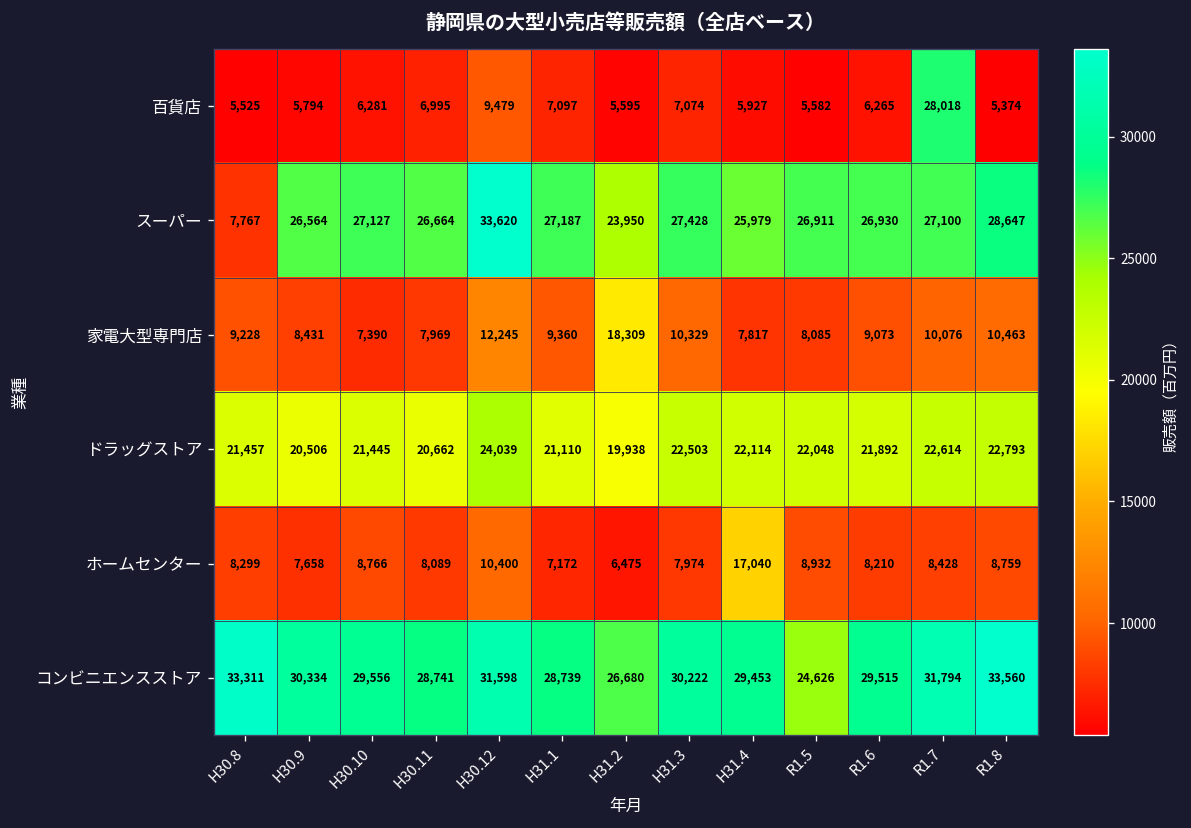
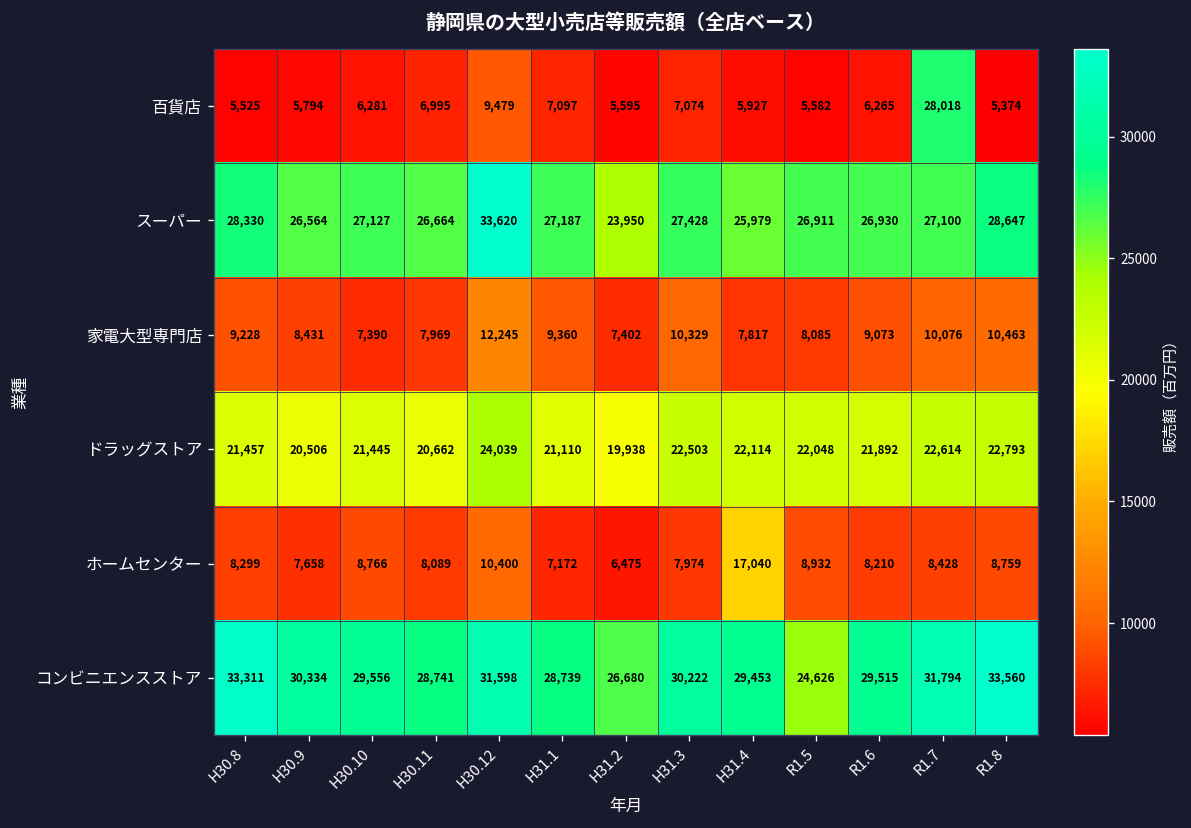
  {
    "百貨店": {
      "H30.8": "5,525",
      "H30.9": "5,794",
      "H30.10": "6,281",
      "H30.11": "6,995",
      "H30.12": "9,479",
      "H31.1": "7,097",
      "H31.2": "5,595",
      "H31.3": "7,074",
      "H31.4": "5,927",
      "R1.5": "5,582",
      "R1.6": "6,265",
      "R1.7": "28,018",
      "R1.8": "5,374"
    },
    "スーパー": {
-     "H30.8": "7,767",
+     "H30.8": "28,330",
      "H30.9": "26,564",
      "H30.10": "27,127",
      "H30.11": "26,664",
      "H30.12": "33,620",
      "H31.1": "27,187",
      "H31.2": "23,950",
      "H31.3": "27,428",
      "H31.4": "25,979",
      "R1.5": "26,911",
      "R1.6": "26,930",
      "R1.7": "27,100",
      "R1.8": "28,647"
    },
    "家電大型専門店": {
      "H30.8": "9,228",
      "H30.9": "8,431",
      "H30.10": "7,390",
      "H30.11": "7,969",
      "H30.12": "12,245",
      "H31.1": "9,360",
-     "H31.2": "18,309",
+     "H31.2": "7,402",
      "H31.3": "10,329",
      "H31.4": "7,817",
      "R1.5": "8,085",
      "R1.6": "9,073",
      "R1.7": "10,076",
      "R1.8": "10,463"
    },
    "ドラッグストア": {
      "H30.8": "21,457",
      "H30.9": "20,506",
      "H30.10": "21,445",
      "H30.11": "20,662",
      "H30.12": "24,039",
      "H31.1": "21,110",
      "H31.2": "19,938",
      "H31.3": "22,503",
      "H31.4": "22,114",
      "R1.5": "22,048",
      "R1.6": "21,892",
      "R1.7": "22,614",
      "R1.8": "22,793"
    },
    "ホームセンター": {
      "H30.8": "8,299",
      "H30.9": "7,658",
      "H30.10": "8,766",
      "H30.11": "8,089",
      "H30.12": "10,400",
      "H31.1": "7,172",
      "H31.2": "6,475",
      "H31.3": "7,974",
      "H31.4": "17,040",
      "R1.5": "8,932",
      "R1.6": "8,210",
      "R1.7": "8,428",
      "R1.8": "8,759"
    },
    "コンビニエンスストア": {
      "H30.8": "33,311",
      "H30.9": "30,334",
      "H30.10": "29,556",
      "H30.11": "28,741",
      "H30.12": "31,598",
      "H31.1": "28,739",
      "H31.2": "26,680",
      "H31.3": "30,222",
      "H31.4": "29,453",
      "R1.5": "24,626",
      "R1.6": "29,515",
      "R1.7": "31,794",
      "R1.8": "33,560"
    }
  }
